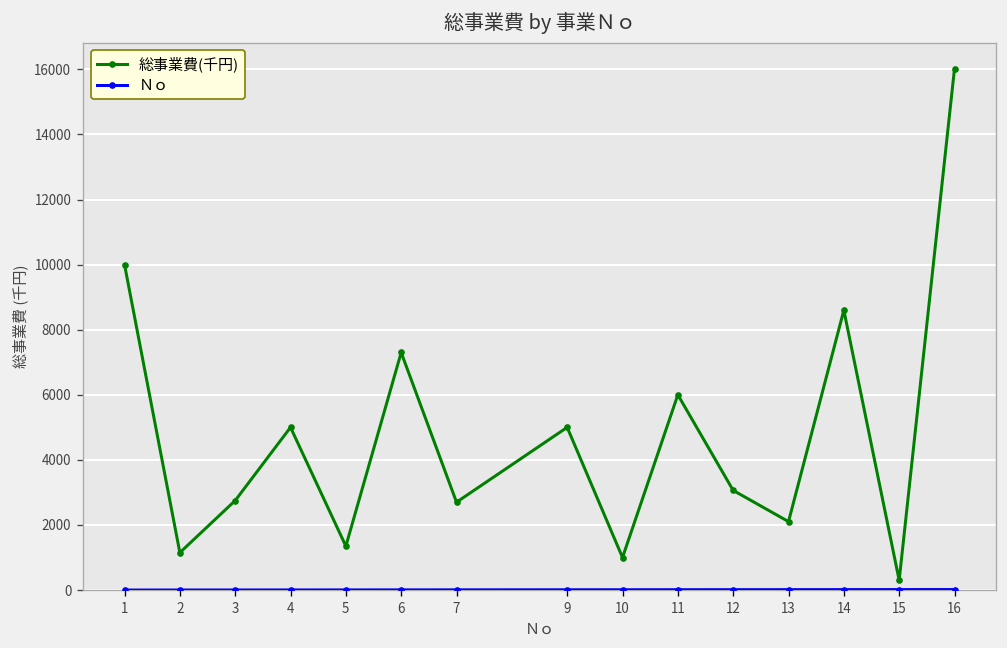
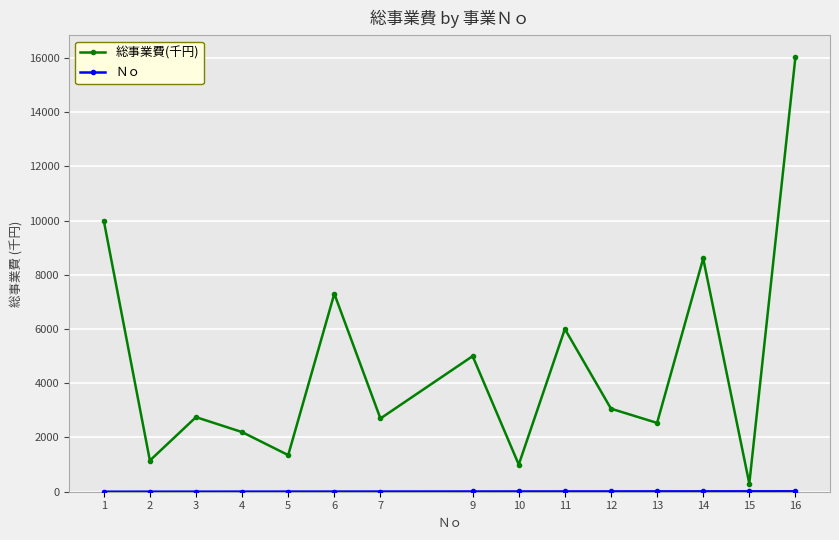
  {
    "総事業費(千円)": {
      "1": 10000,
      "2": 1200,
      "3": 2800,
-     "4": 5000,
+     "4": 2200,
      "5": 1400,
      "6": 7300,
      "7": 2700,
      "9": 5000,
      "10": 1000,
      "11": 6000,
      "12": 3100,
-     "13": 2100,
+     "13": 2500,
      "14": 8600,
      "15": 300,
      "16": 16000
    },
    "Ｎｏ": {
      "1": 0,
      "2": 0,
      "3": 0,
      "4": 0,
      "5": 0,
      "6": 0,
      "7": 0,
      "9": 0,
      "10": 0,
      "11": 0,
      "12": 0,
      "13": 0,
      "14": 0,
      "15": 0,
      "16": 0
    }
  }
